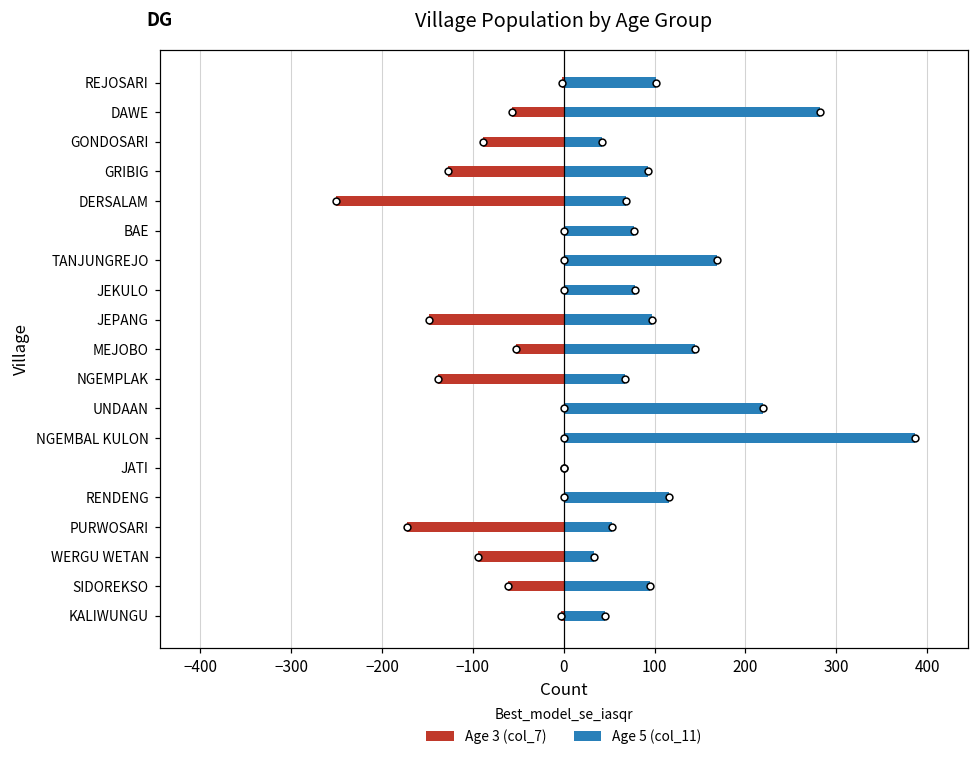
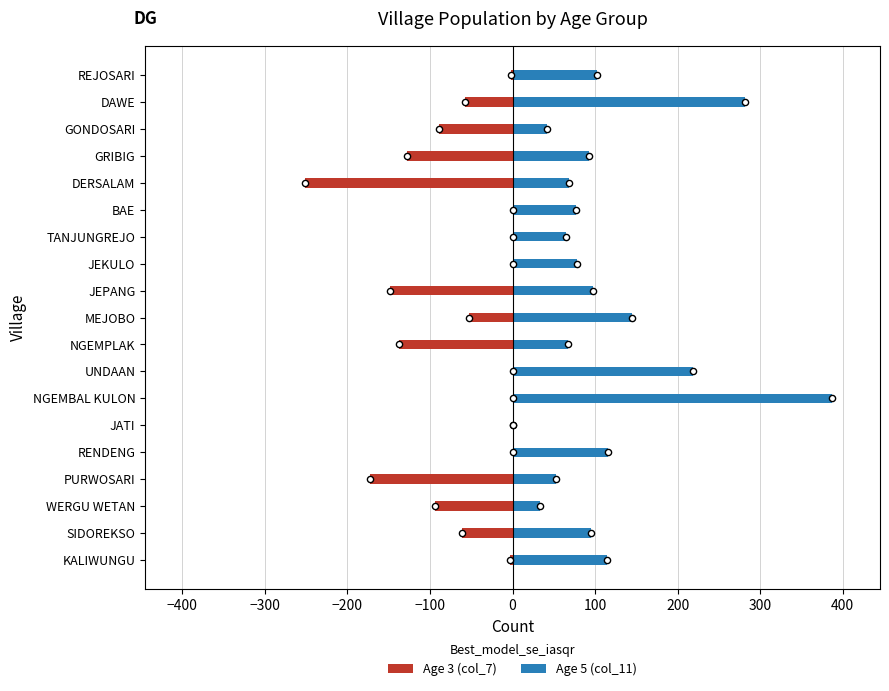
  {
    "Age 3 (col_7)": {
      "DAWE": -60,
      "GONDOSARI": -90,
      "GRIBIG": -130,
      "DERSALAM": -250,
      "BAE": 0,
      "TANJUNGREJO": 0,
      "JEKULO": 0,
      "JEPANG": -150,
      "MEJOBO": -50,
      "NGEMPLAK": -140,
      "UNDAAN": 0,
      "NGEMBAL KULON": 0,
      "JATI": 0,
      "RENDENG": 0,
      "PURWOSARI": -170,
      "WERGU WETAN": -90,
      "SIDOREKSO": -60
    },
    "Age 5 (col_11)": {
      "REJOSARI": 100,
      "DAWE": 280,
      "GONDOSARI": 40,
      "GRIBIG": 90,
      "DERSALAM": 70,
      "BAE": 80,
-     "TANJUNGREJO": 170,
+     "TANJUNGREJO": 70,
      "JEKULO": 80,
      "JEPANG": 100,
      "MEJOBO": 150,
      "NGEMPLAK": 70,
      "UNDAAN": 220,
      "NGEMBAL KULON": 390,
      "JATI": 0,
      "RENDENG": 120,
      "PURWOSARI": 50,
      "WERGU WETAN": 30,
      "SIDOREKSO": 100,
-     "KALIWUNGU": 50
+     "KALIWUNGU": 120
    }
  }
